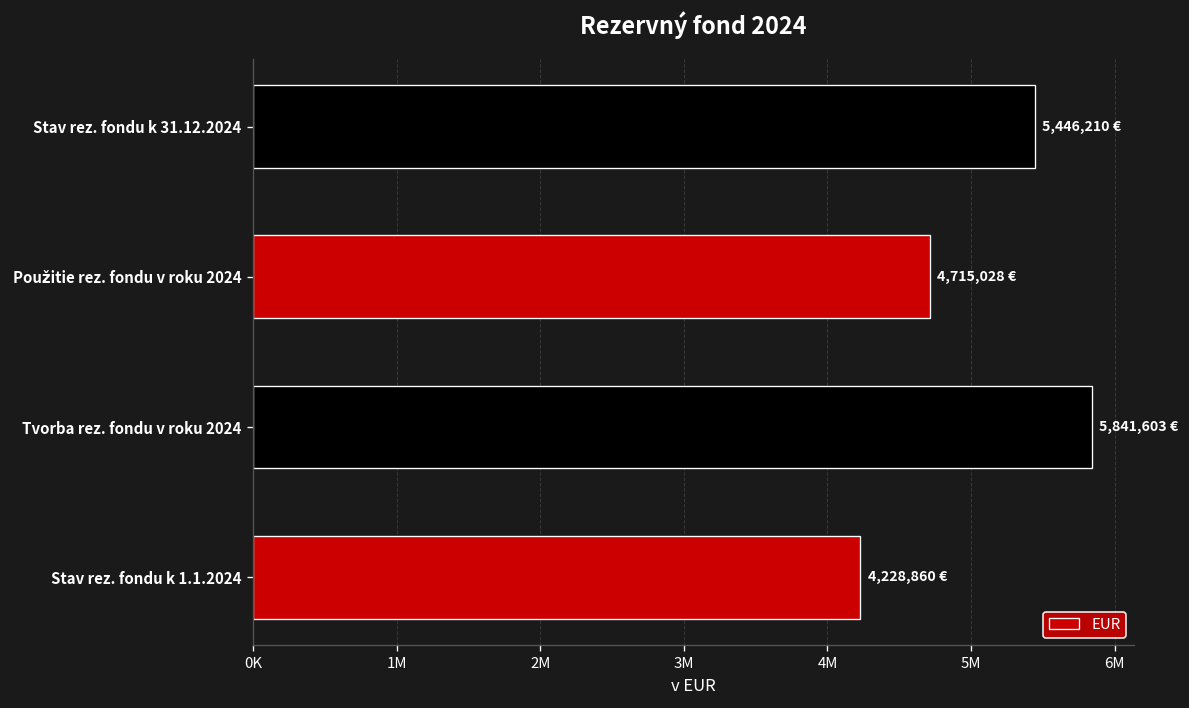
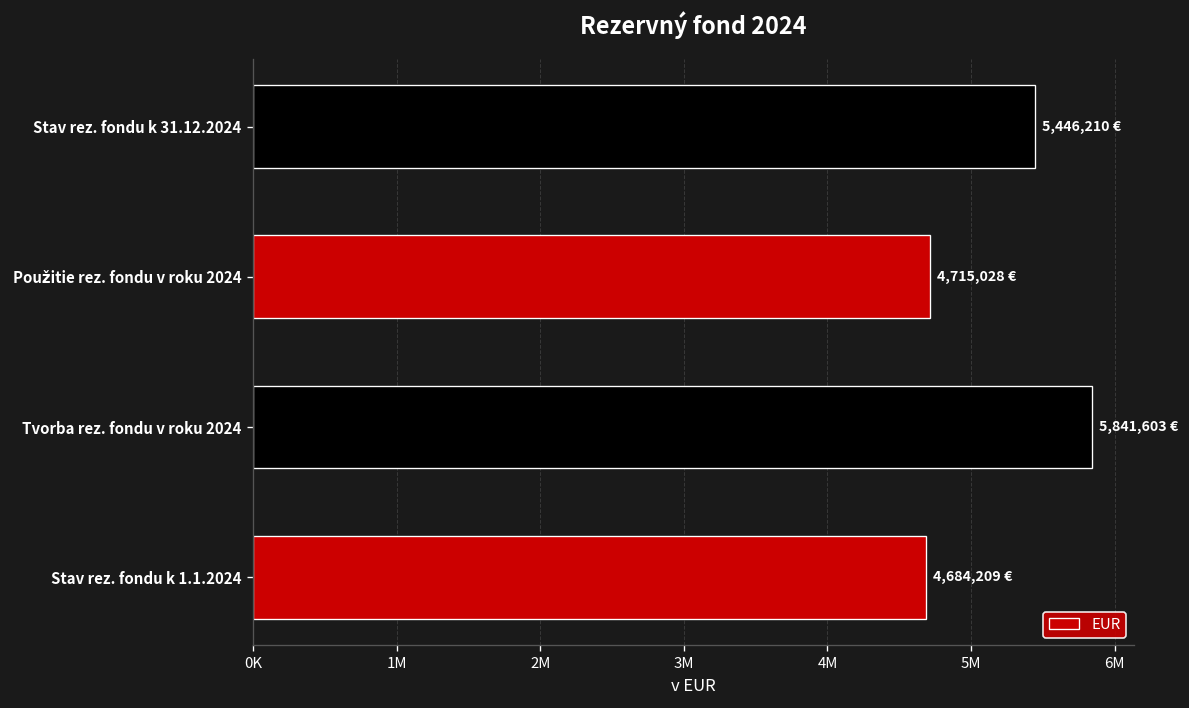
  {
    "Stav rez. fondu k 31.12.2024": "5,446,210",
    "Použitie rez. fondu v roku 2024": "4,715,028",
    "Tvorba rez. fondu v roku 2024": "5,841,603",
-   "Stav rez. fondu k 1.1.2024": "4,228,860"
+   "Stav rez. fondu k 1.1.2024": "4,684,209"
  }
